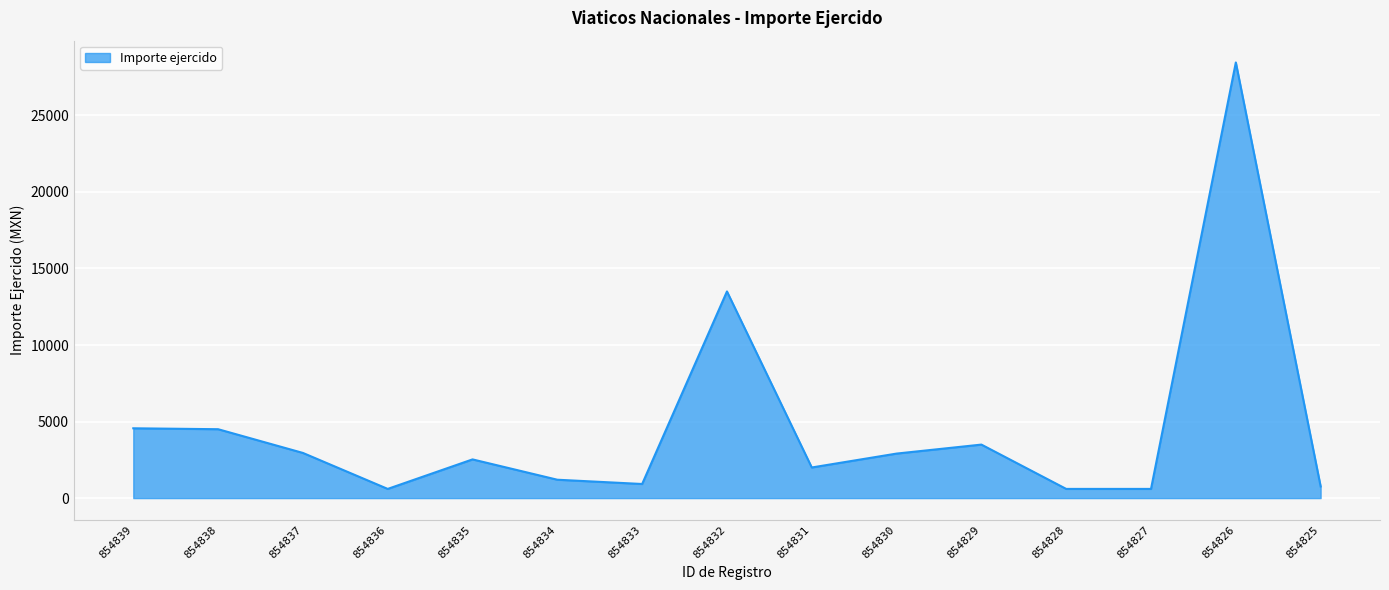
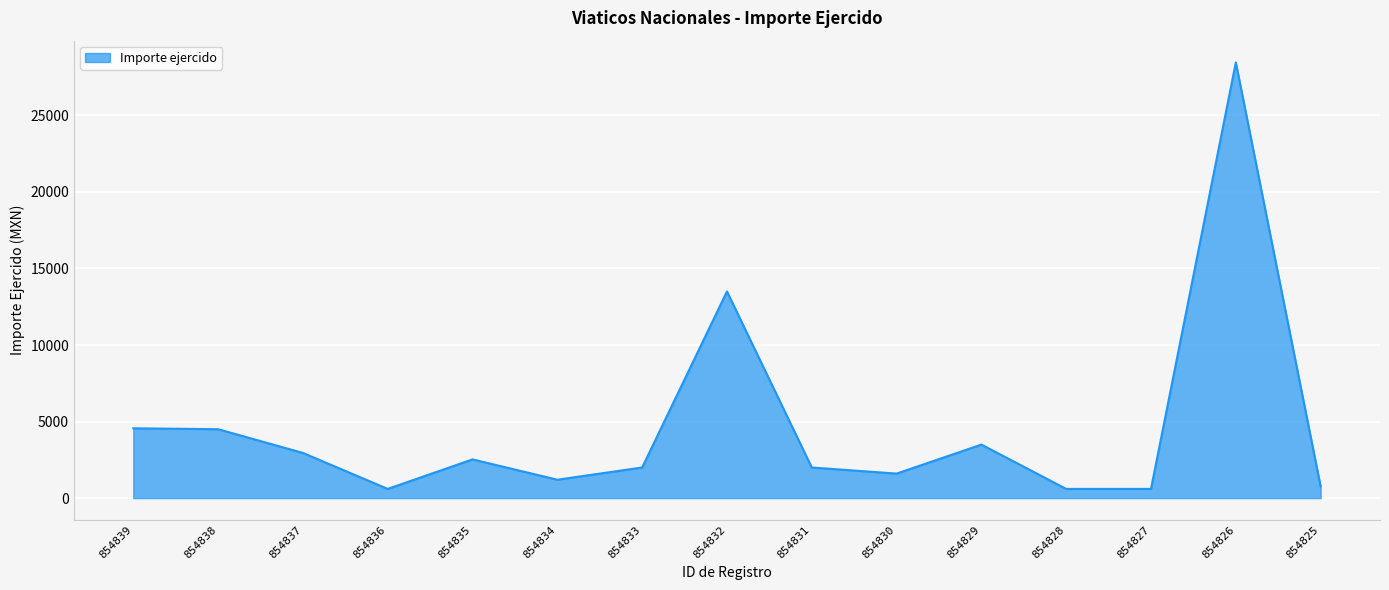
  {
    "854839": 4600,
    "854838": 4500,
    "854837": 3000,
    "854836": 600,
    "854835": 2500,
    "854834": 1200,
-   "854833": 900,
+   "854833": 2000,
    "854832": 13500,
    "854831": 2000,
-   "854830": 2900,
+   "854830": 1600,
    "854829": 3500,
    "854828": 600,
    "854827": 600,
    "854826": 28500,
    "854825": 800
  }
